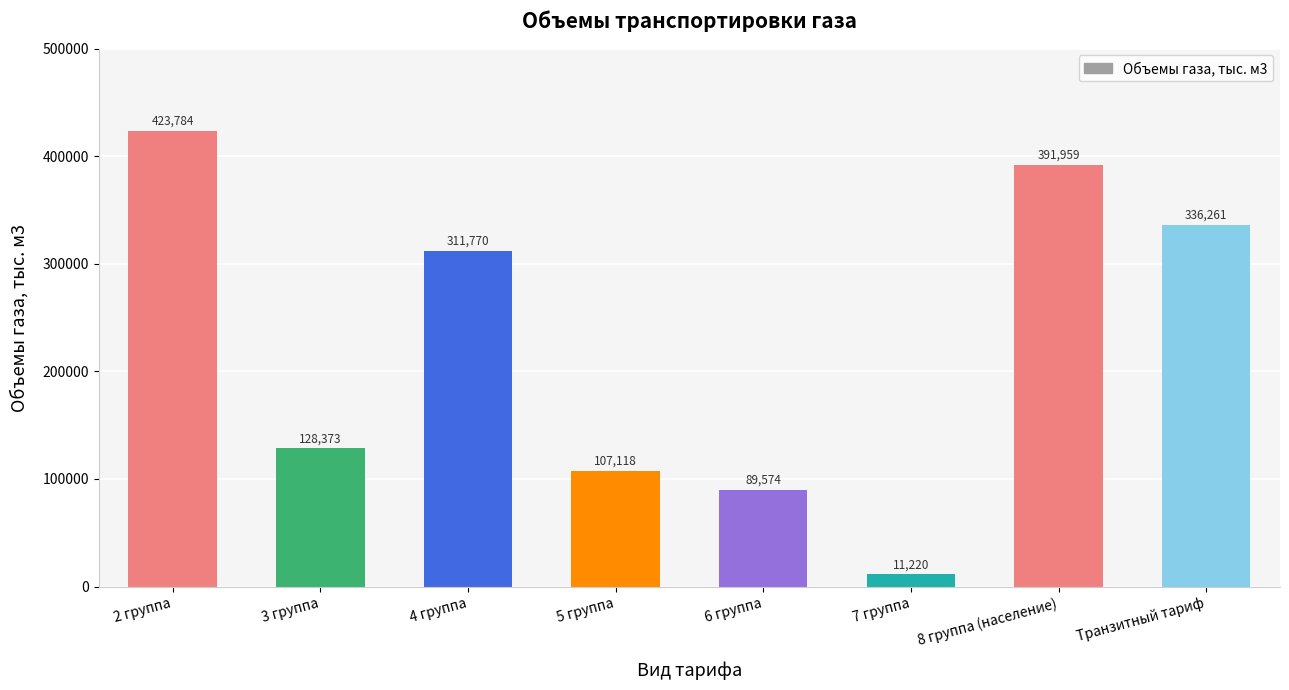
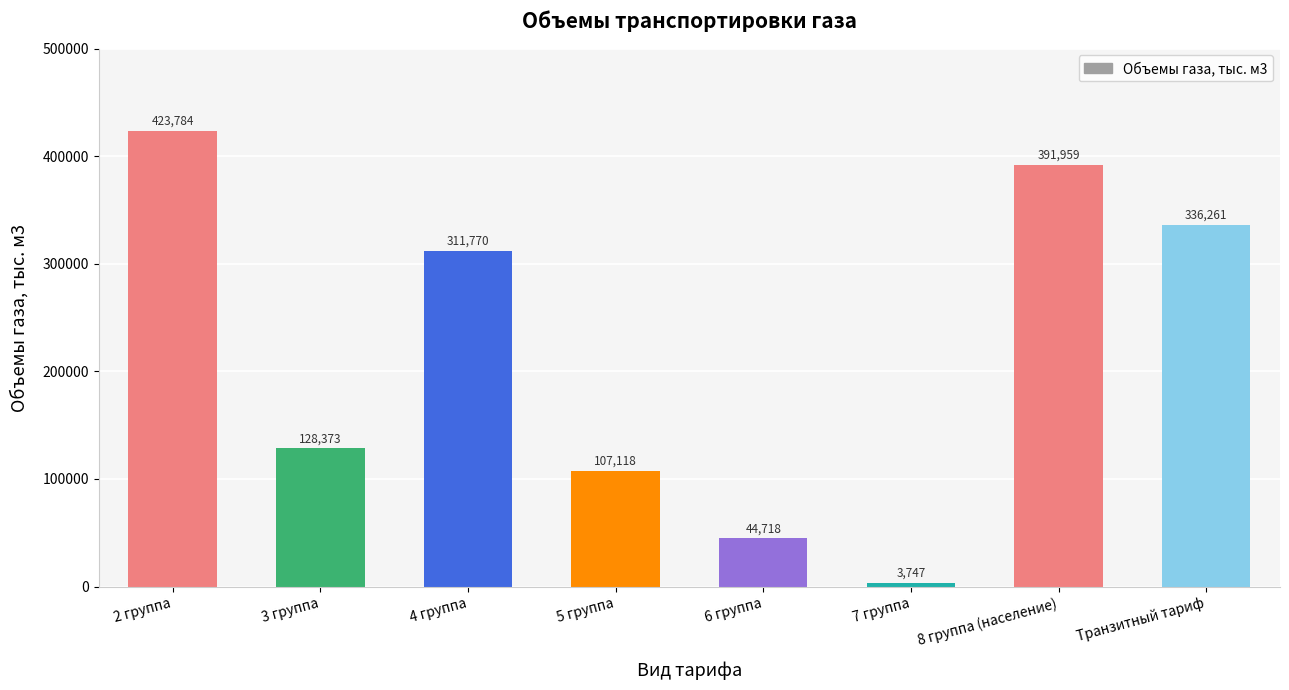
  {
    "2 группа": "423,784",
    "3 группа": "128,373",
    "4 группа": "311,770",
    "5 группа": "107,118",
-   "6 группа": "89,574",
-   "7 группа": "11,220",
+   "6 группа": "44,718",
+   "7 группа": "3,747",
    "8 группа (население)": "391,959",
    "Транзитный тариф": "336,261"
  }
